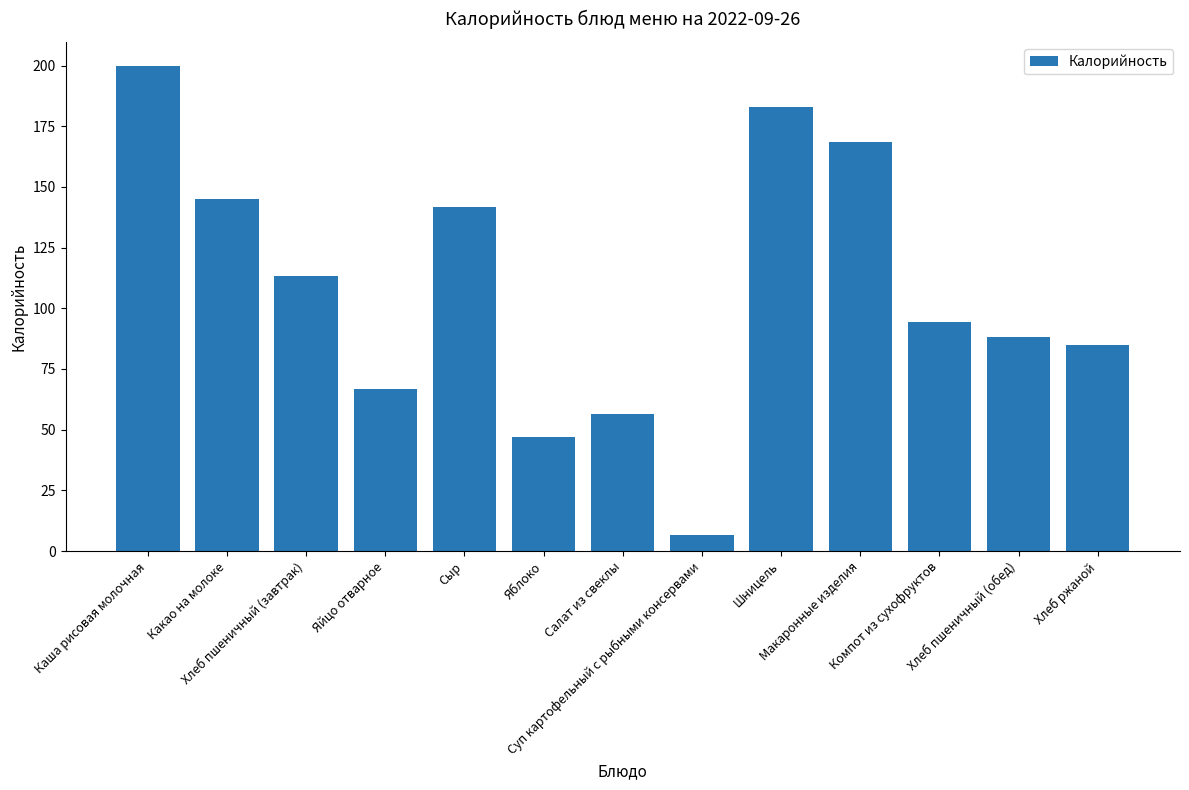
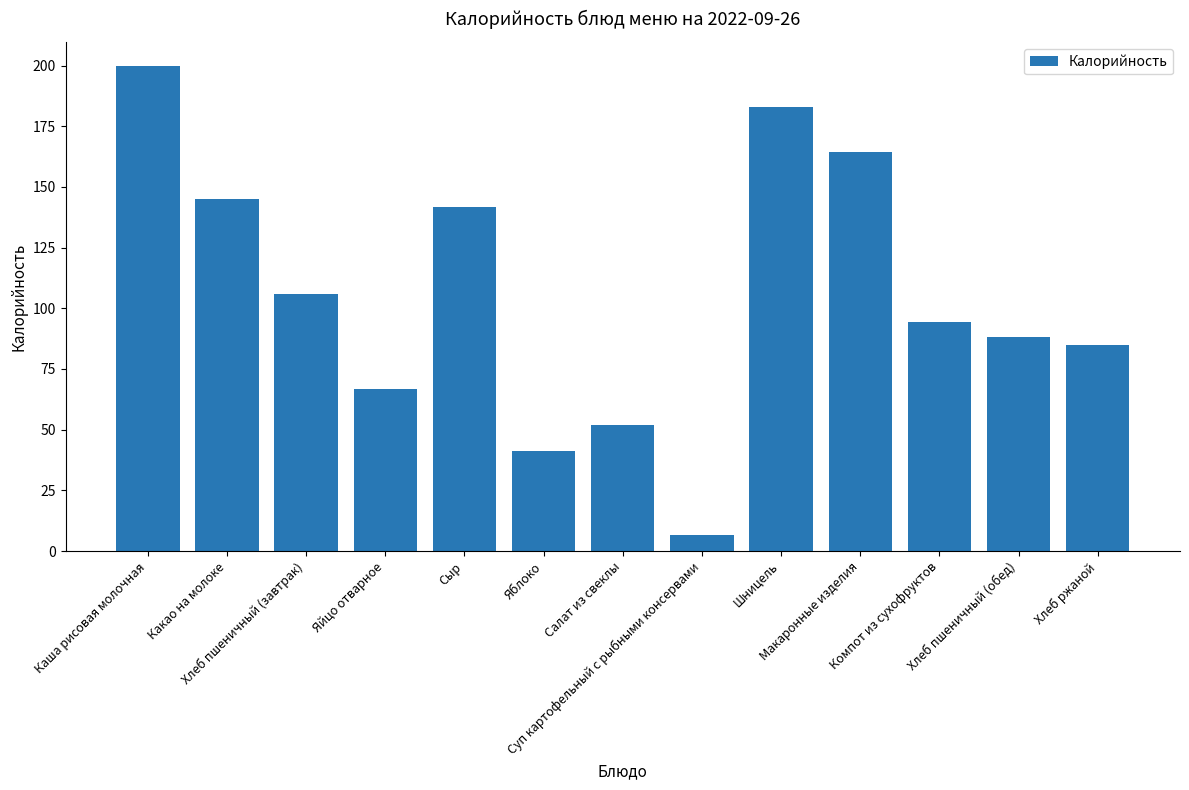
  {
    "Каша рисовая молочная": 200,
    "Какао на молоке": 145,
-   "Хлеб пшеничный (завтрак)": 113,
+   "Хлеб пшеничный (завтрак)": 106,
    "Яйцо отварное": 67,
    "Сыр": 142,
-   "Яблоко": 47,
-   "Салат из свеклы": 56,
+   "Яблоко": 41,
+   "Салат из свеклы": 52,
    "Суп картофельный с рыбными консервами": 7,
    "Шницель": 183,
-   "Макаронные изделия": 168,
+   "Макаронные изделия": 165,
    "Компот из сухофруктов": 94,
    "Хлеб пшеничный (обед)": 88,
    "Хлеб ржаной": 85
  }
